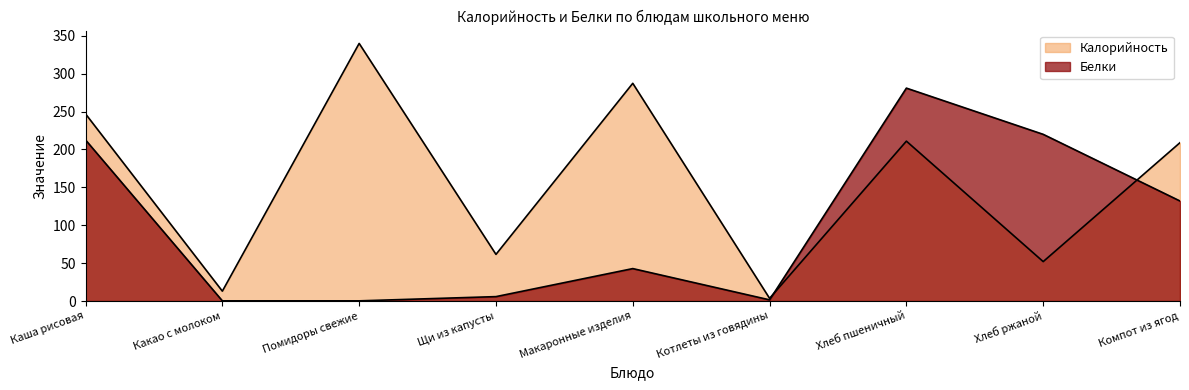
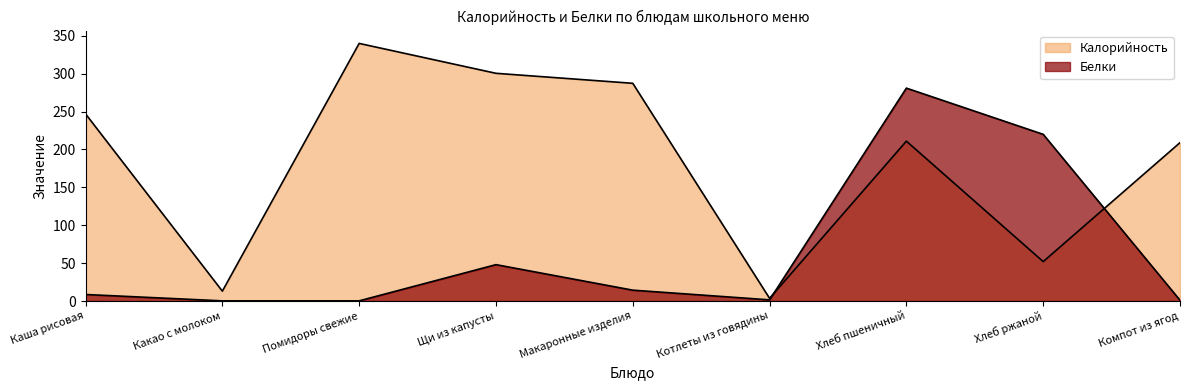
  {
    "Калорийность": {
      "Каша рисовая": 250,
      "Какао с молоком": 10,
      "Помидоры свежие": 340,
-     "Щи из капусты": 60,
+     "Щи из капусты": 300,
      "Макаронные изделия": 290,
      "Хлеб пшеничный": 210,
      "Хлеб ржаной": 50,
      "Компот из ягод": 210
    },
    "Белки": {
-     "Каша рисовая": 210,
+     "Каша рисовая": 10,
      "Какао с молоком": 0,
      "Помидоры свежие": 0,
-     "Щи из капусты": 10,
-     "Макаронные изделия": 40,
+     "Щи из капусты": 50,
+     "Макаронные изделия": 10,
      "Хлеб пшеничный": 280,
      "Хлеб ржаной": 220,
-     "Компот из ягод": 130
+     "Компот из ягод": 0
    }
  }
